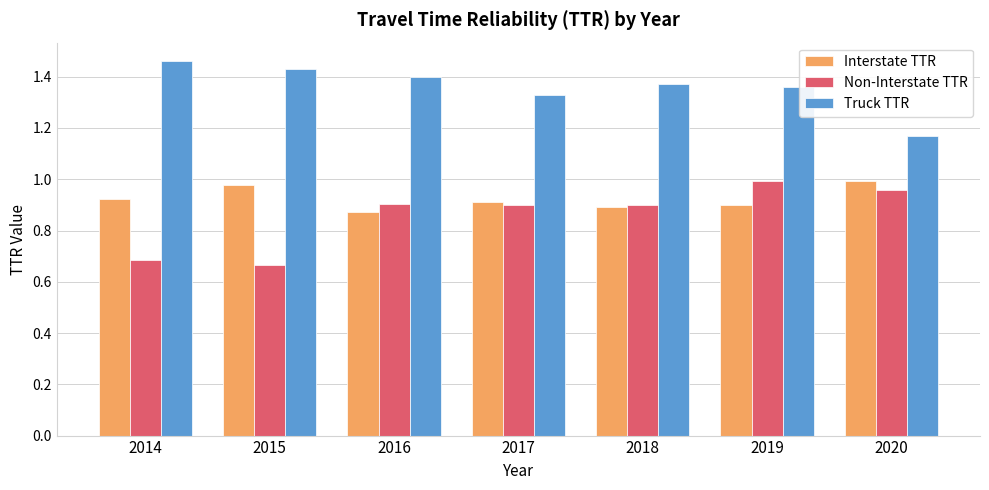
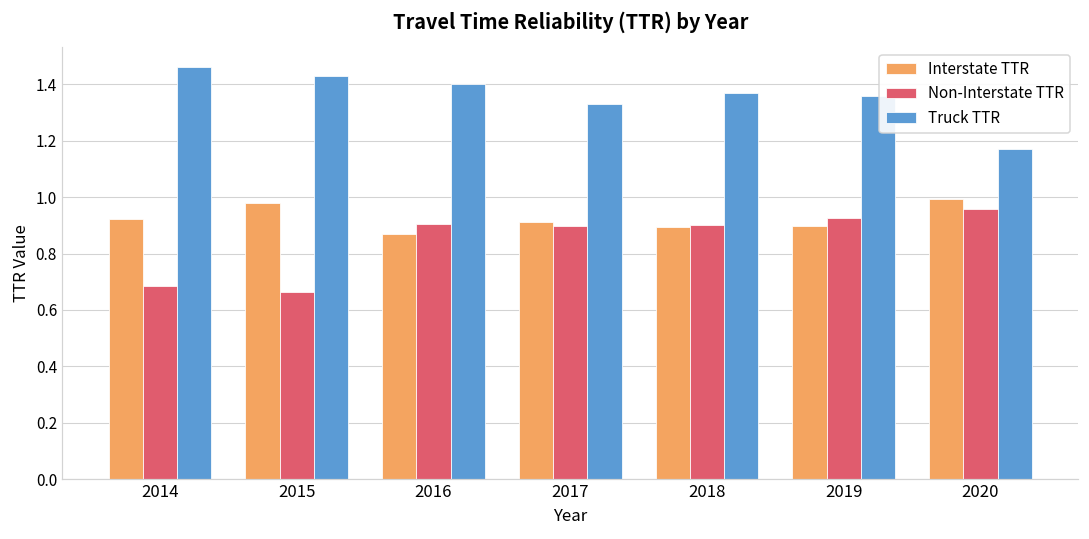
  {
    "Interstate TTR": {
      "2014": 0.92,
      "2015": 0.98,
      "2016": 0.87,
      "2017": 0.91,
      "2018": 0.89,
      "2019": 0.90,
      "2020": 1.00
    },
    "Non-Interstate TTR": {
      "2014": 0.69,
      "2015": 0.67,
      "2016": 0.91,
      "2017": 0.90,
      "2018": 0.90,
-     "2019": 0.99,
+     "2019": 0.93,
      "2020": 0.96
    },
    "Truck TTR": {
      "2014": 1.46,
      "2015": 1.43,
      "2016": 1.40,
      "2017": 1.33,
      "2018": 1.37,
      "2019": 1.36,
      "2020": 1.17
    }
  }
